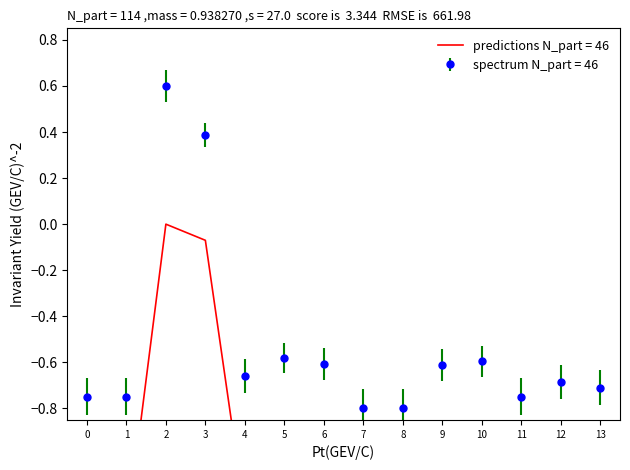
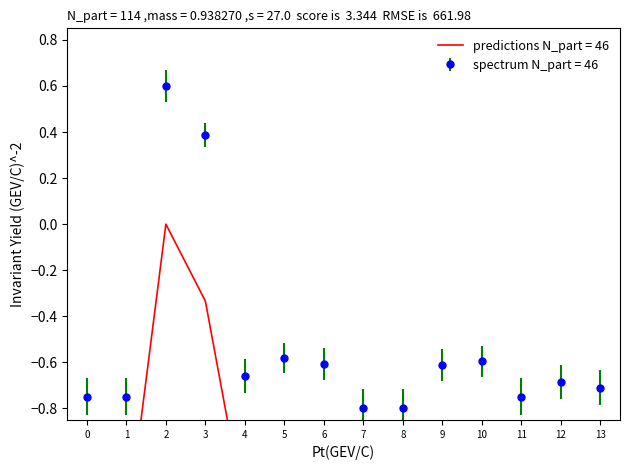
  {
    "predictions N_part = 46": {
      "2": 0.00,
-     "3": -0.07
+     "3": -0.33
    }
  }
